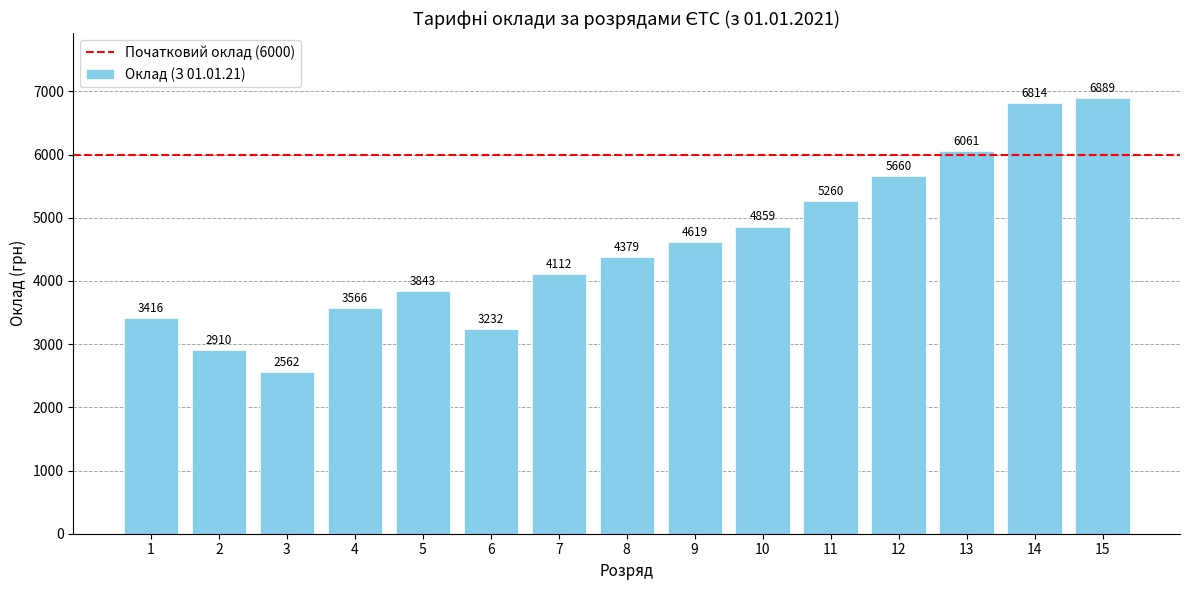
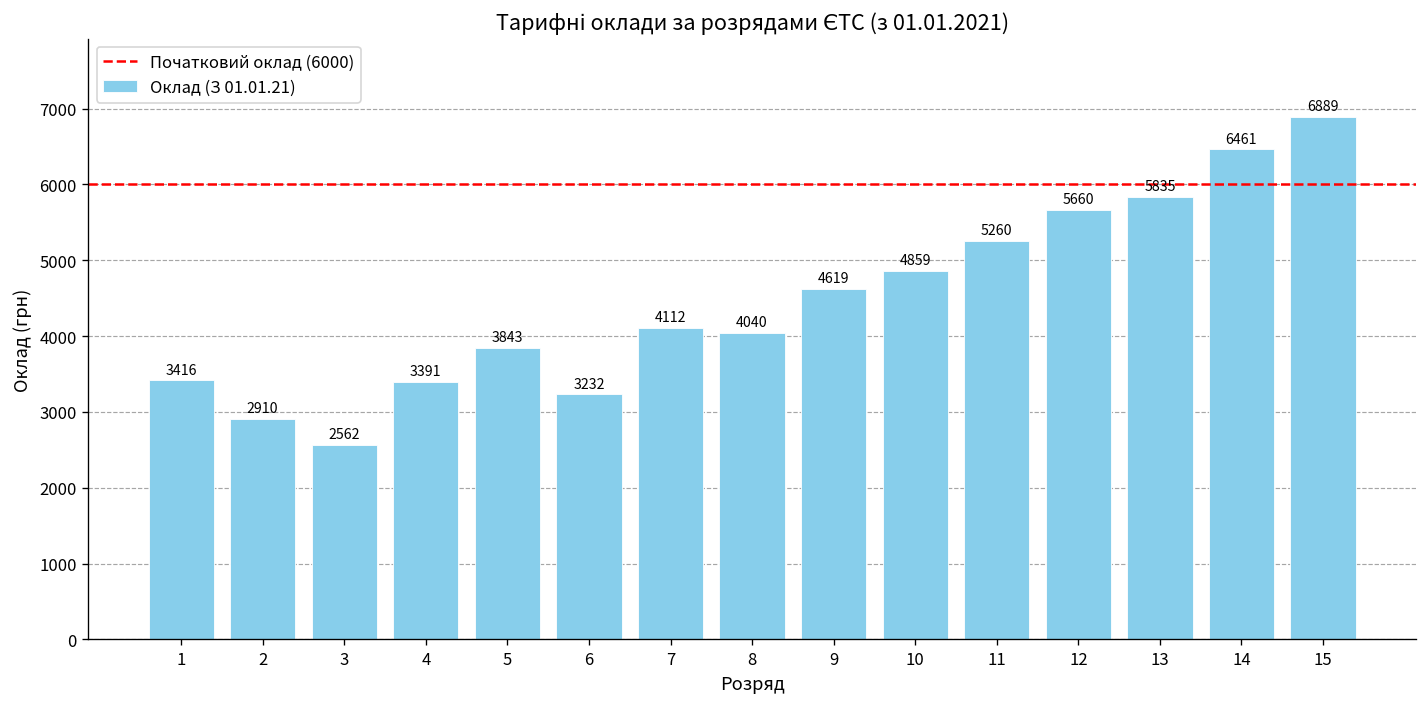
  {
    "1": 3416,
    "2": 2910,
    "3": 2562,
-   "4": 3566,
+   "4": 3391,
    "5": 3843,
    "6": 3232,
    "7": 4112,
-   "8": 4379,
+   "8": 4040,
    "9": 4619,
    "10": 4859,
    "11": 5260,
    "12": 5660,
-   "13": 6061,
-   "14": 6814,
+   "13": 5835,
+   "14": 6461,
    "15": 6889
  }
